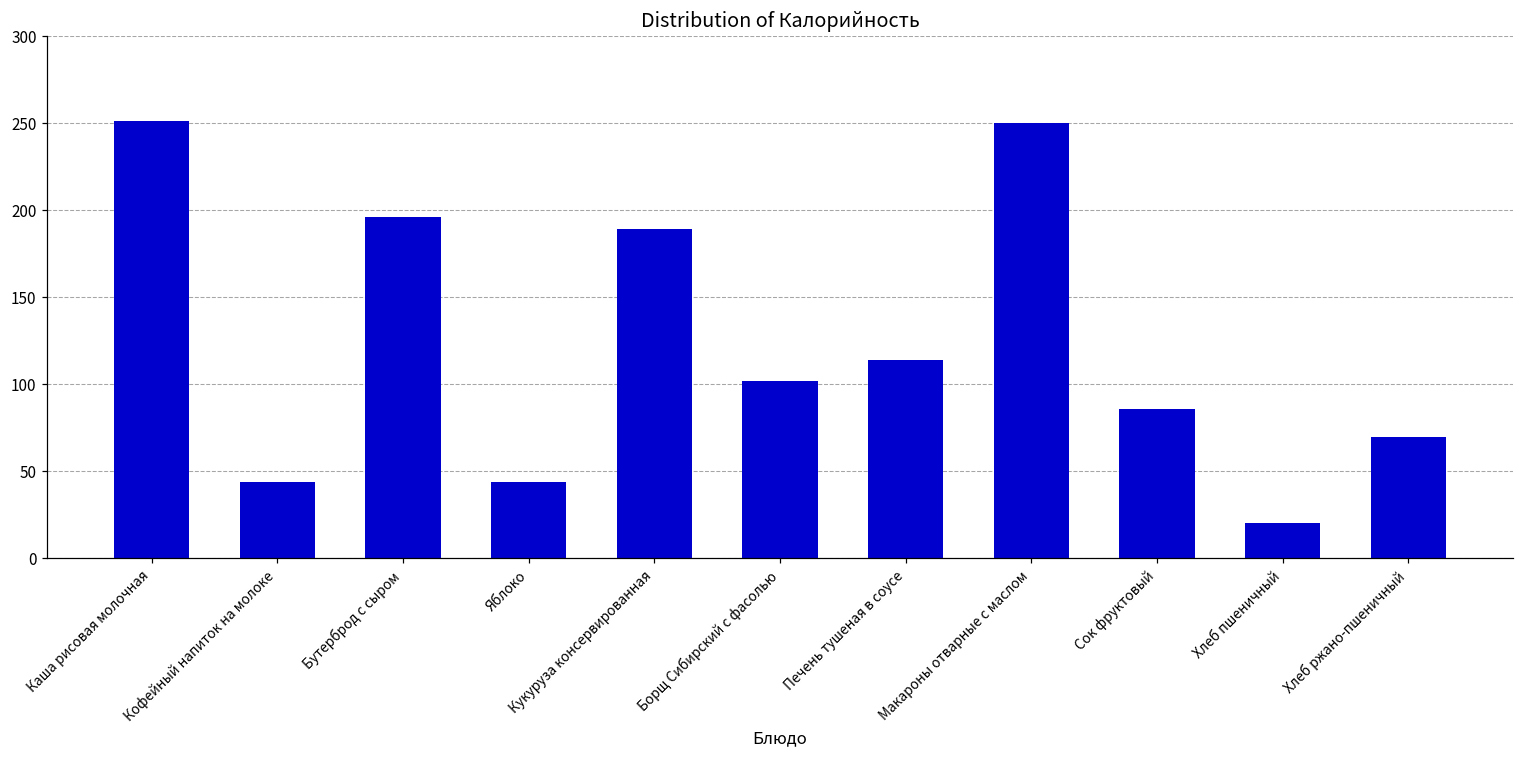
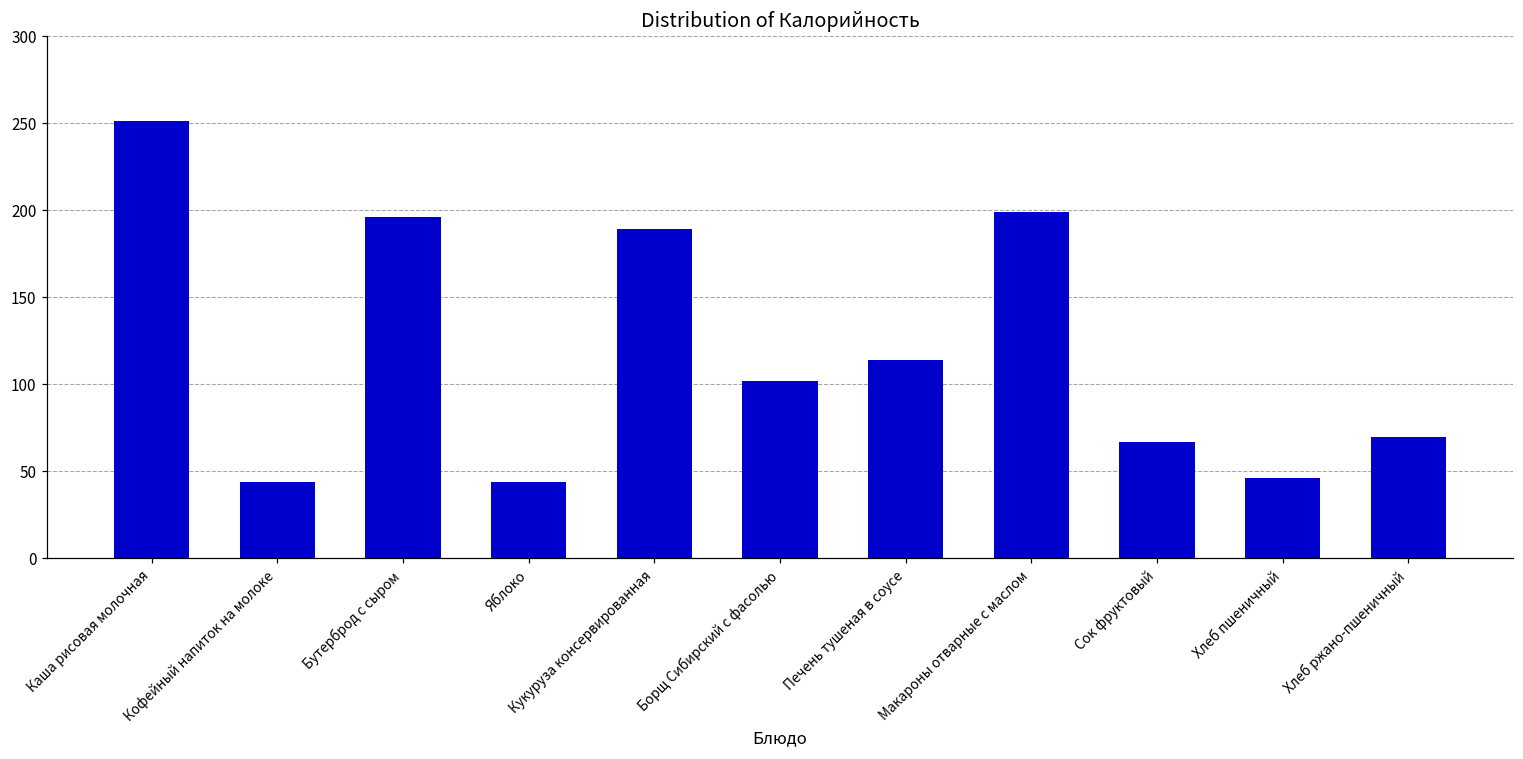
  {
    "Каша рисовая молочная": 251,
    "Кофейный напиток на молоке": 44,
    "Бутерброд с сыром": 196,
    "Яблоко": 44,
    "Кукуруза консервированная": 189,
    "Борщ Сибирский с фасолью": 102,
    "Печень тушеная в соусе": 114,
-   "Макароны отварные с маслом": 250,
-   "Сок фруктовый": 86,
-   "Хлеб пшеничный": 20,
+   "Макароны отварные с маслом": 199,
+   "Сок фруктовый": 67,
+   "Хлеб пшеничный": 46,
    "Хлеб ржано-пшеничный": 70
  }
